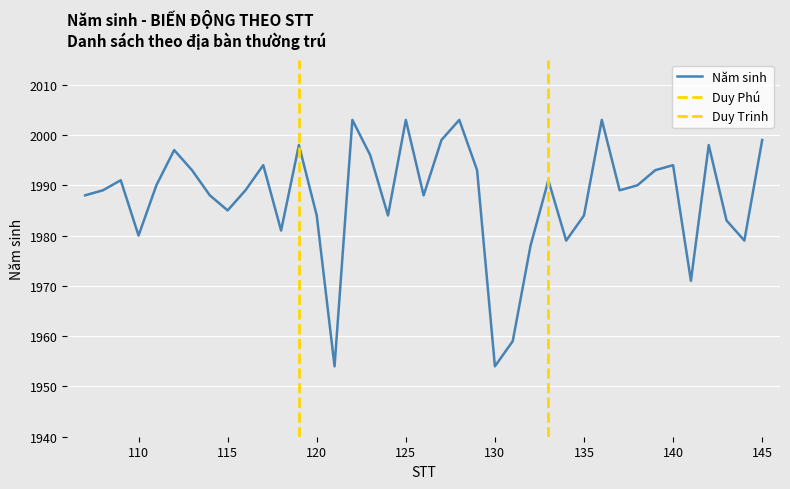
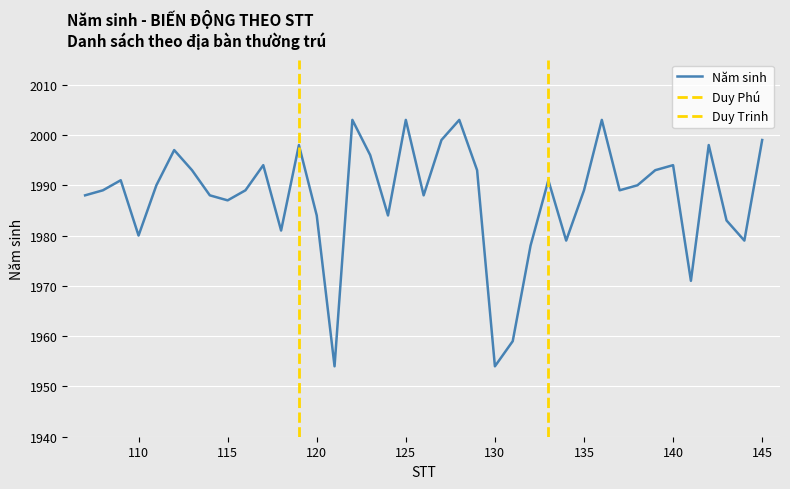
  {
    "110": 1980,
-   "115": 1985,
+   "115": 1987,
    "120": 1984,
    "125": 2003,
    "130": 1954,
-   "135": 1984,
+   "135": 1989,
    "140": 1994,
    "145": 1999
  }
